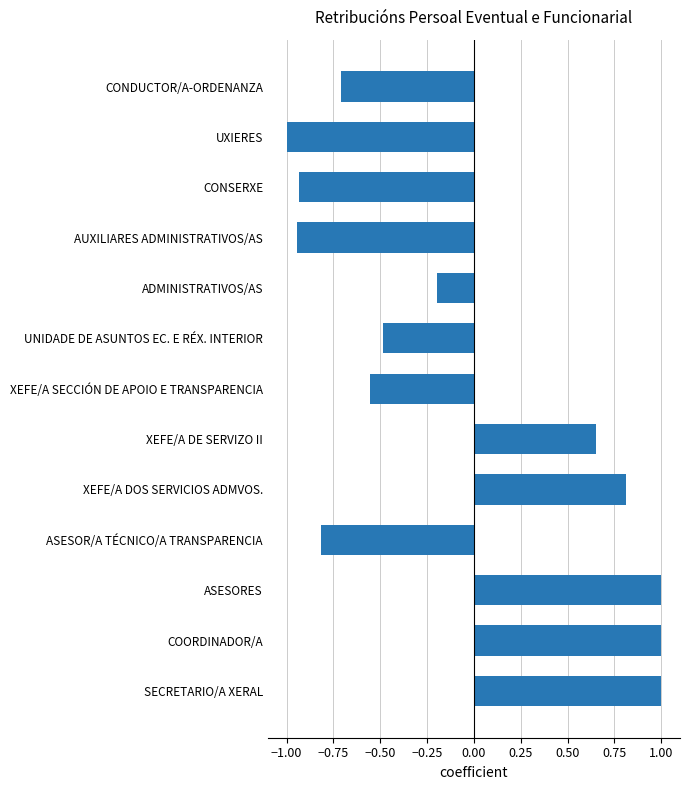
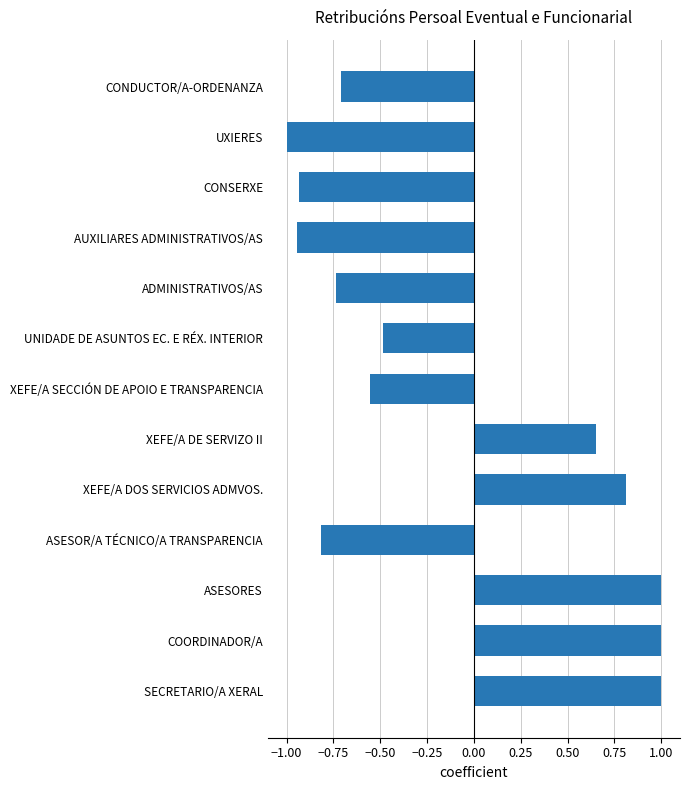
  {
    "CONDUCTOR/A-ORDENANZA": -0.71,
    "UXIERES": -1.00,
    "CONSERXE": -0.93,
    "AUXILIARES ADMINISTRATIVOS/AS": -0.95,
-   "ADMINISTRATIVOS/AS": -0.20,
+   "ADMINISTRATIVOS/AS": -0.74,
    "UNIDADE DE ASUNTOS EC. E RÉX. INTERIOR": -0.48,
    "XEFE/A SECCIÓN DE APOIO E TRANSPARENCIA": -0.55,
    "XEFE/A DE SERVIZO II": 0.65,
    "XEFE/A DOS SERVICIOS ADMVOS.": 0.81,
    "ASESOR/A TÉCNICO/A TRANSPARENCIA": -0.82,
    "ASESORES": 1.00,
    "COORDINADOR/A": 1.00,
    "SECRETARIO/A XERAL": 1.00
  }
